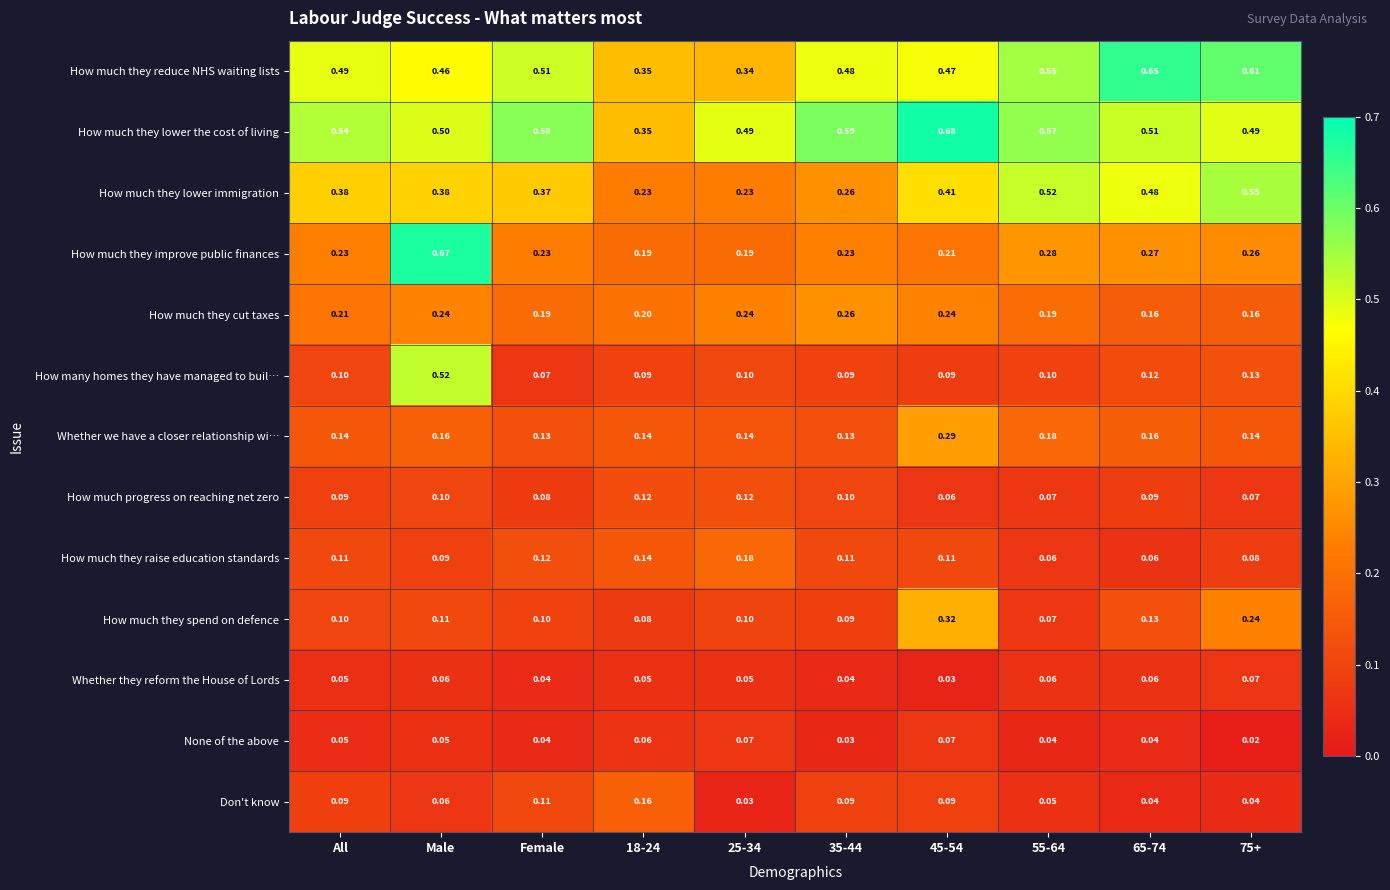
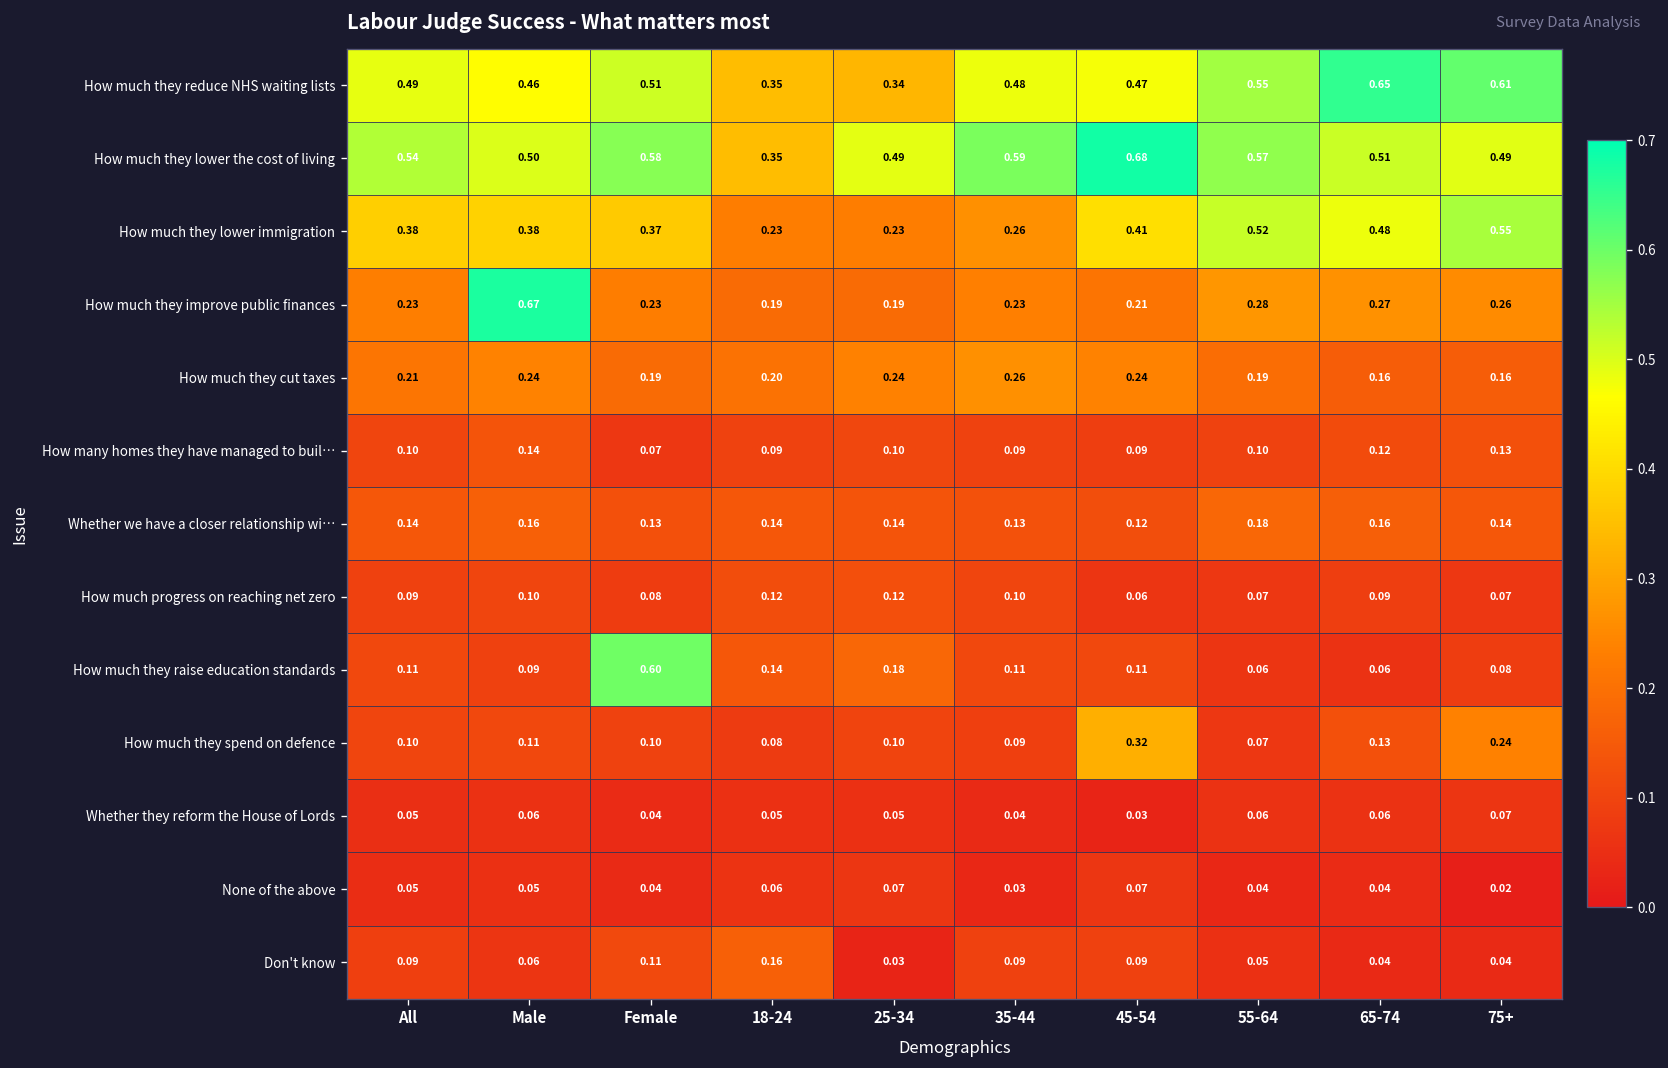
  {
    "How much they reduce NHS waiting lists": {
      "All": 0.49,
      "Male": 0.46,
      "Female": 0.51,
      "18-24": 0.35,
      "25-34": 0.34,
      "35-44": 0.48,
      "45-54": 0.47,
      "55-64": 0.55,
      "65-74": 0.65,
      "75+": 0.61
    },
    "How much they lower the cost of living": {
      "All": 0.54,
      "Male": 0.50,
      "Female": 0.58,
      "18-24": 0.35,
      "25-34": 0.49,
      "35-44": 0.59,
      "45-54": 0.68,
      "55-64": 0.57,
      "65-74": 0.51,
      "75+": 0.49
    },
    "How much they lower immigration": {
      "All": 0.38,
      "Male": 0.38,
      "Female": 0.37,
      "18-24": 0.23,
      "25-34": 0.23,
      "35-44": 0.26,
      "45-54": 0.41,
      "55-64": 0.52,
      "65-74": 0.48,
      "75+": 0.55
    },
    "How much they improve public finances": {
      "All": 0.23,
      "Male": 0.67,
      "Female": 0.23,
      "18-24": 0.19,
      "25-34": 0.19,
      "35-44": 0.23,
      "45-54": 0.21,
      "55-64": 0.28,
      "65-74": 0.27,
      "75+": 0.26
    },
    "How much they cut taxes": {
      "All": 0.21,
      "Male": 0.24,
      "Female": 0.19,
      "18-24": 0.20,
      "25-34": 0.24,
      "35-44": 0.26,
      "45-54": 0.24,
      "55-64": 0.19,
      "65-74": 0.16,
      "75+": 0.16
    },
    "How many homes they have managed to buil…": {
      "All": 0.10,
-     "Male": 0.52,
+     "Male": 0.14,
      "Female": 0.07,
      "18-24": 0.09,
      "25-34": 0.10,
      "35-44": 0.09,
      "45-54": 0.09,
      "55-64": 0.10,
      "65-74": 0.12,
      "75+": 0.13
    },
    "Whether we have a closer relationship wi…": {
      "All": 0.14,
      "Male": 0.16,
      "Female": 0.13,
      "18-24": 0.14,
      "25-34": 0.14,
      "35-44": 0.13,
-     "45-54": 0.29,
+     "45-54": 0.12,
      "55-64": 0.18,
      "65-74": 0.16,
      "75+": 0.14
    },
    "How much progress on reaching net zero": {
      "All": 0.09,
      "Male": 0.10,
      "Female": 0.08,
      "18-24": 0.12,
      "25-34": 0.12,
      "35-44": 0.10,
      "45-54": 0.06,
      "55-64": 0.07,
      "65-74": 0.09,
      "75+": 0.07
    },
    "How much they raise education standards": {
      "All": 0.11,
      "Male": 0.09,
-     "Female": 0.12,
+     "Female": 0.60,
      "18-24": 0.14,
      "25-34": 0.18,
      "35-44": 0.11,
      "45-54": 0.11,
      "55-64": 0.06,
      "65-74": 0.06,
      "75+": 0.08
    },
    "How much they spend on defence": {
      "All": 0.10,
      "Male": 0.11,
      "Female": 0.10,
      "18-24": 0.08,
      "25-34": 0.10,
      "35-44": 0.09,
      "45-54": 0.32,
      "55-64": 0.07,
      "65-74": 0.13,
      "75+": 0.24
    },
    "Whether they reform the House of Lords": {
      "All": 0.05,
      "Male": 0.06,
      "Female": 0.04,
      "18-24": 0.05,
      "25-34": 0.05,
      "35-44": 0.04,
      "45-54": 0.03,
      "55-64": 0.06,
      "65-74": 0.06,
      "75+": 0.07
    },
    "None of the above": {
      "All": 0.05,
      "Male": 0.05,
      "Female": 0.04,
      "18-24": 0.06,
      "25-34": 0.07,
      "35-44": 0.03,
      "45-54": 0.07,
      "55-64": 0.04,
      "65-74": 0.04,
      "75+": 0.02
    },
    "Don't know": {
      "All": 0.09,
      "Male": 0.06,
      "Female": 0.11,
      "18-24": 0.16,
      "25-34": 0.03,
      "35-44": 0.09,
      "45-54": 0.09,
      "55-64": 0.05,
      "65-74": 0.04,
      "75+": 0.04
    }
  }
